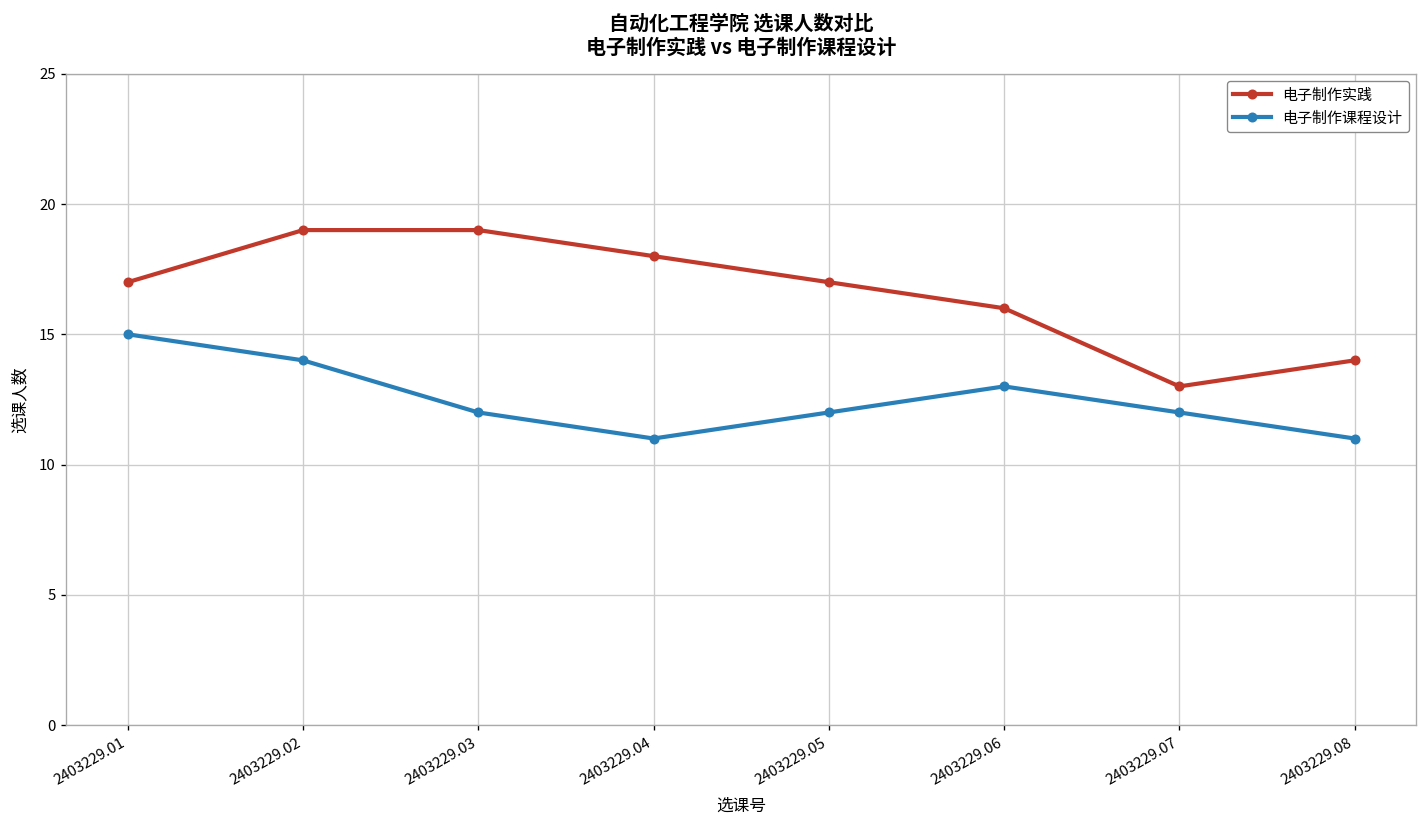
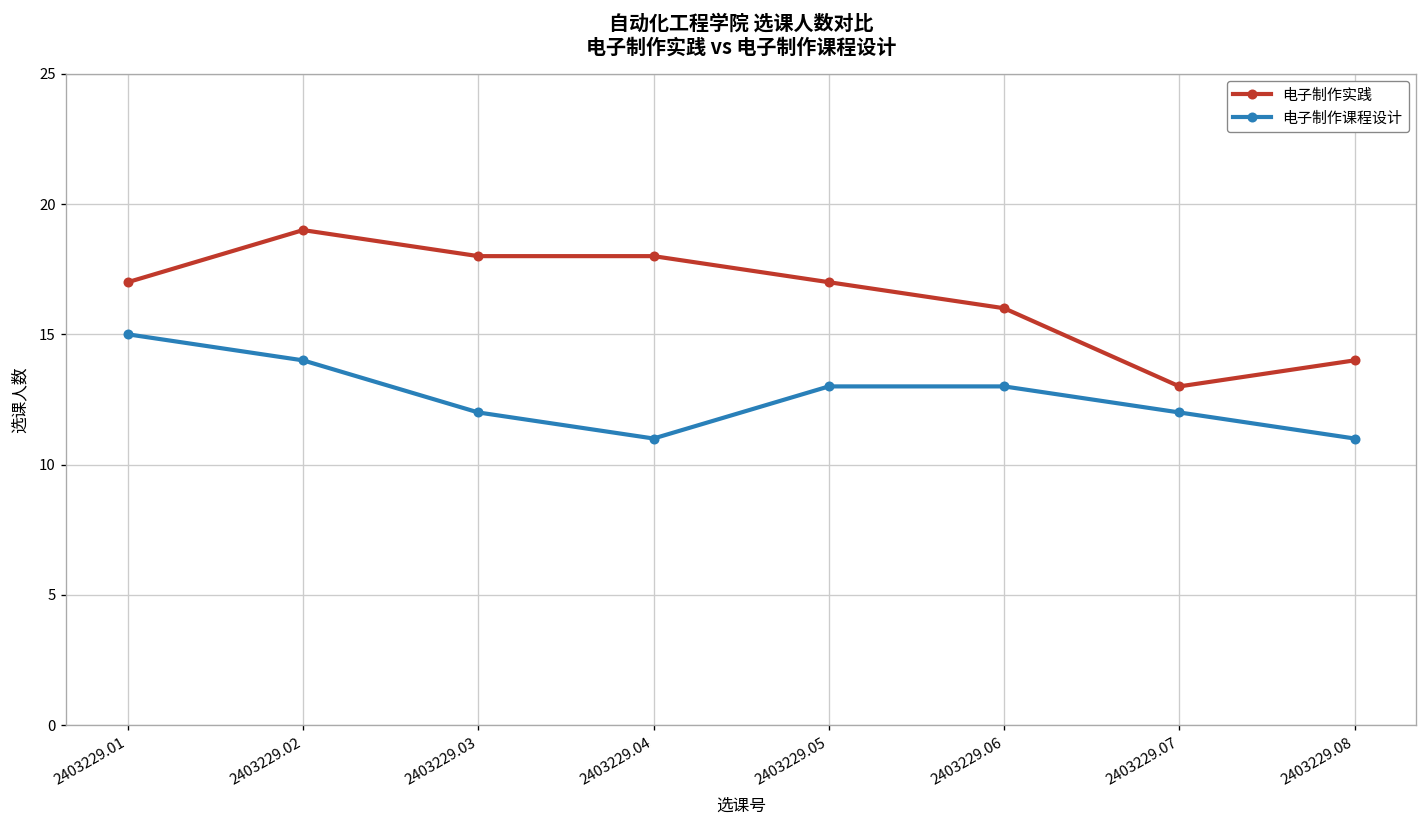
  {
    "电子制作实践": {
      "2403229.01": 17,
      "2403229.02": 19,
-     "2403229.03": 19,
+     "2403229.03": 18,
      "2403229.04": 18,
      "2403229.05": 17,
      "2403229.06": 16,
      "2403229.07": 13,
      "2403229.08": 14
    },
    "电子制作课程设计": {
      "2403229.01": 15,
      "2403229.02": 14,
      "2403229.03": 12,
      "2403229.04": 11,
-     "2403229.05": 12,
+     "2403229.05": 13,
      "2403229.06": 13,
      "2403229.07": 12,
      "2403229.08": 11
    }
  }
